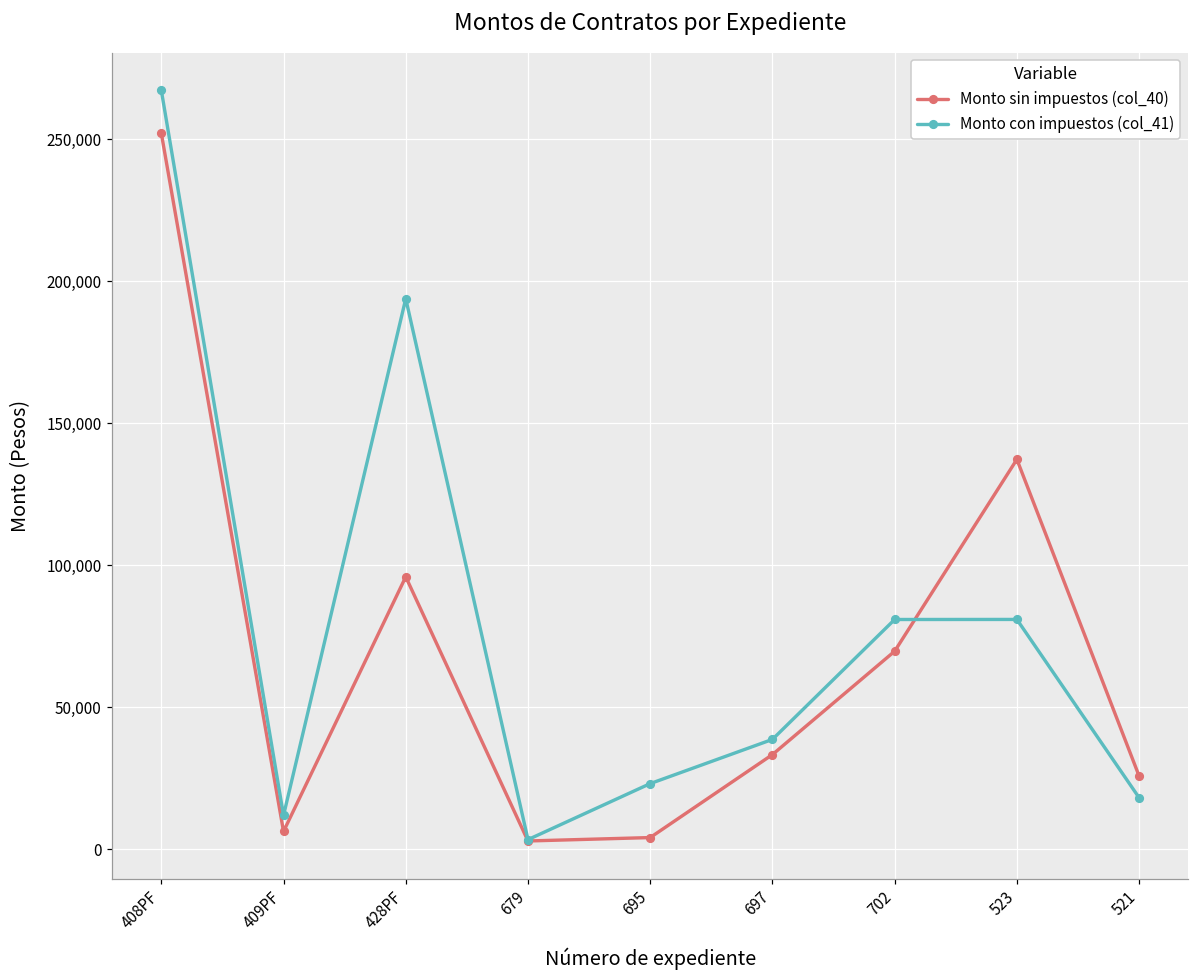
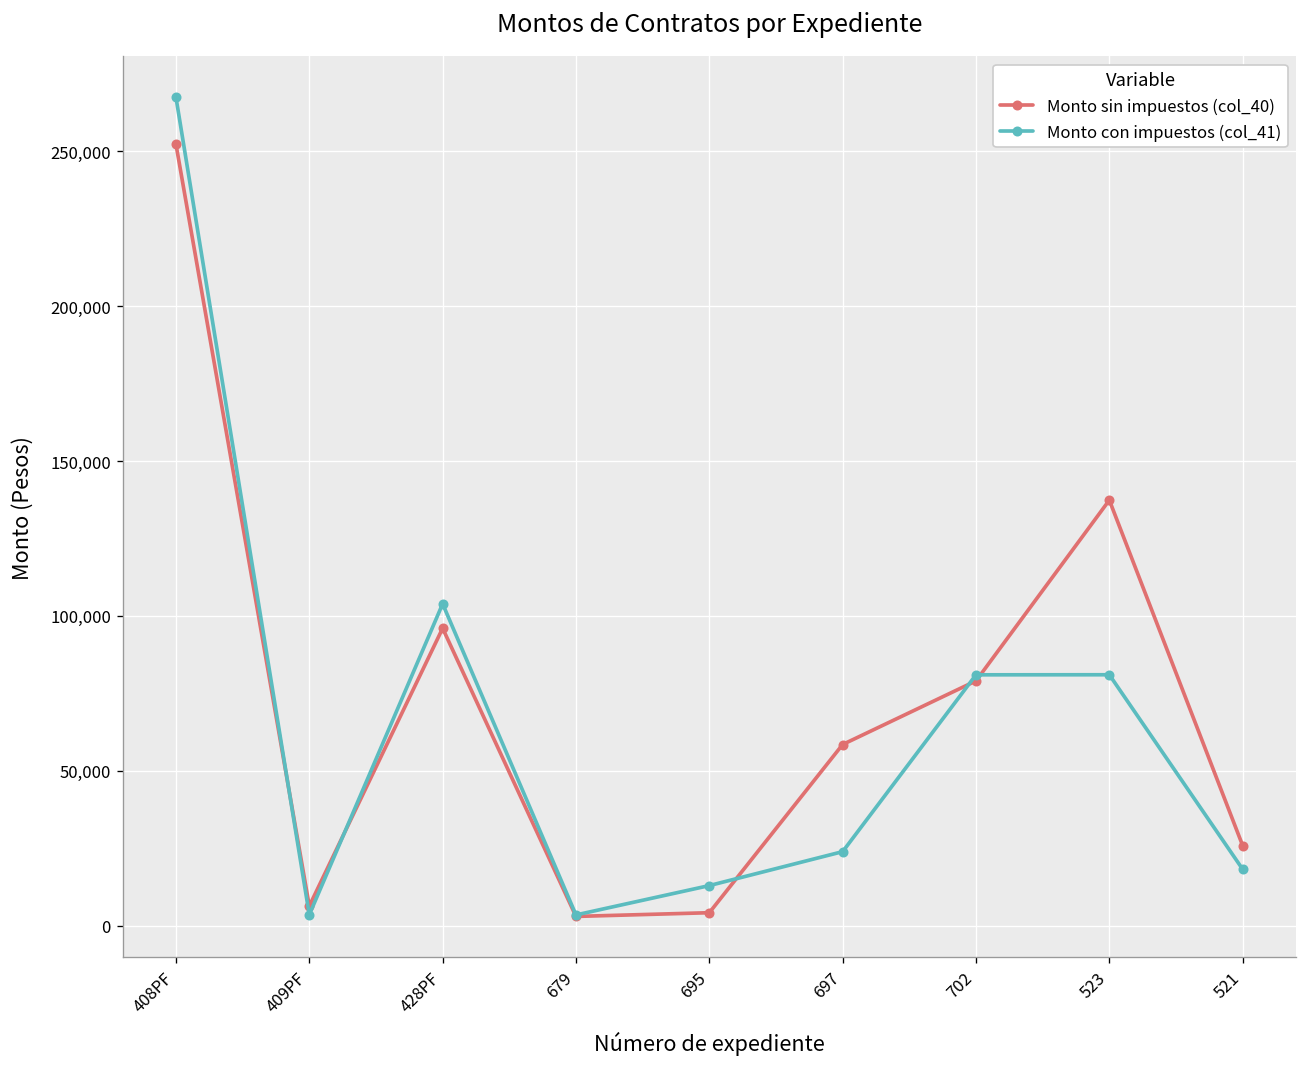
  {
    "Monto sin impuestos (col_40)": {
      "408PF": "252,000",
      "409PF": "6,000",
      "428PF": "96,000",
      "695": "4,000",
-     "697": "33,000",
-     "702": "70,000",
+     "697": "58,000",
+     "702": "79,000",
      "523": "137,000",
      "521": "26,000"
    },
    "Monto con impuestos (col_41)": {
      "408PF": "267,000",
-     "409PF": "12,000",
-     "428PF": "194,000",
-     "695": "23,000",
-     "697": "39,000",
+     "409PF": "4,000",
+     "428PF": "104,000",
+     "695": "13,000",
+     "697": "24,000",
      "702": "81,000",
      "523": "81,000",
      "521": "18,000"
    }
  }
